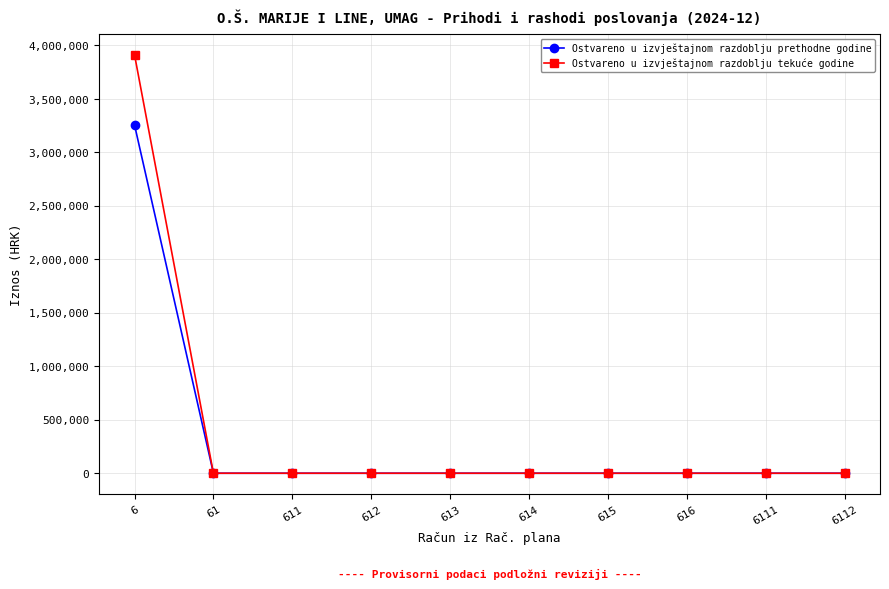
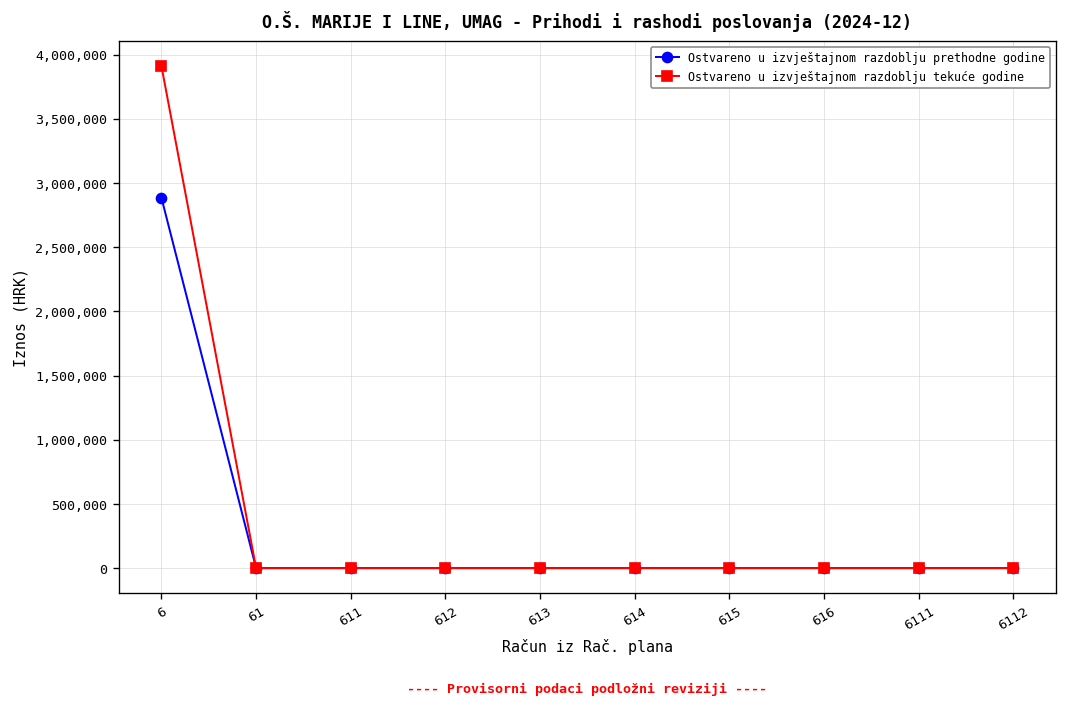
  {
    "Ostvareno u izvještajnom razdoblju prethodne godine": {
-     "6": "3,260,000"
+     "6": "2,890,000"
    },
    "Ostvareno u izvještajnom razdoblju tekuće godine": {
      "6": "3,910,000"
    }
  }
